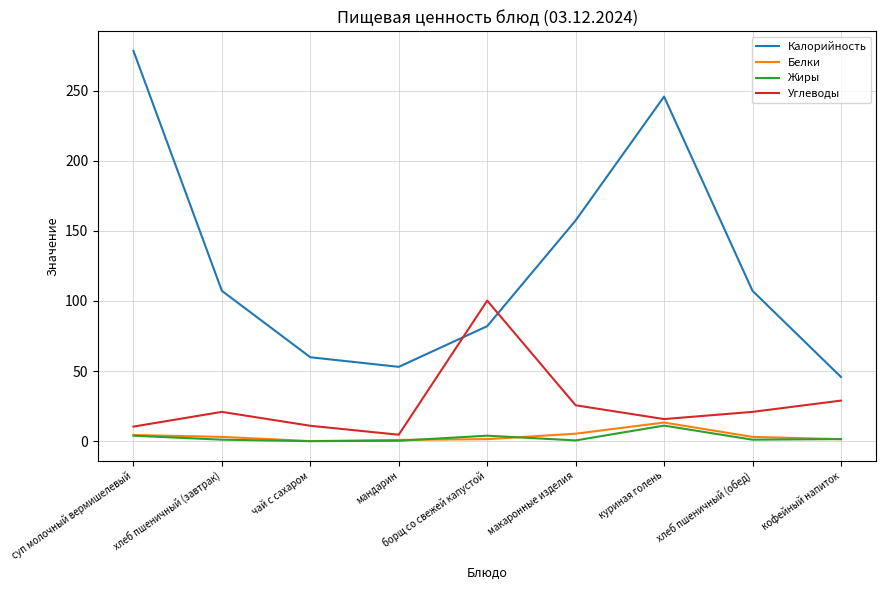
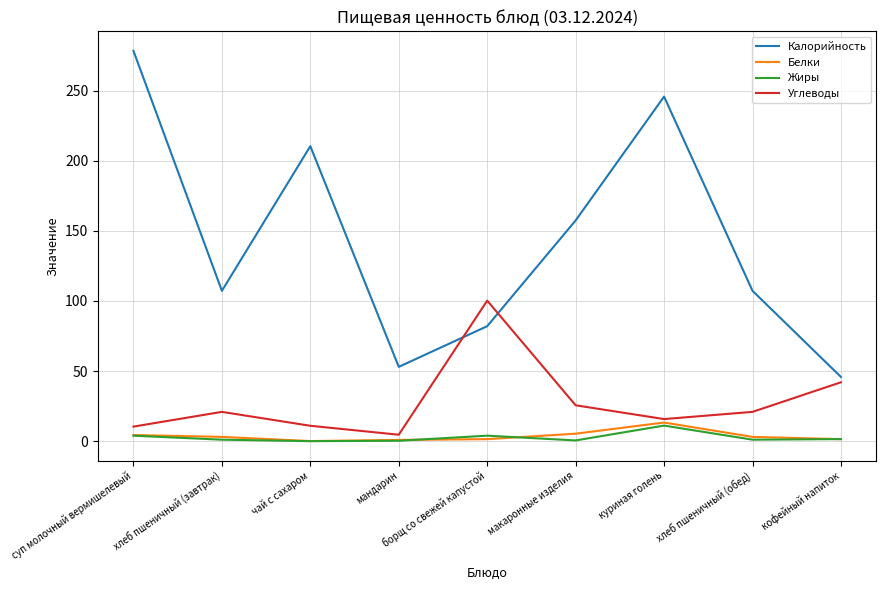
  {
    "Калорийность": {
      "суп молочный вермишелевый": 278,
      "хлеб пшеничный (завтрак)": 107,
-     "чай с сахаром": 60,
+     "чай с сахаром": 210,
      "мандарин": 53,
      "борщ со свежей капустой": 82,
      "макаронные изделия": 157,
      "куриная голень": 246,
      "хлеб пшеничный (обед)": 107,
      "кофейный напиток": 46
    },
    "Белки": {
      "хлеб пшеничный (завтрак)": 3,
      "борщ со свежей капустой": 1,
      "макаронные изделия": 5,
      "куриная голень": 13,
      "хлеб пшеничный (обед)": 3
    },
    "Жиры": {
      "хлеб пшеничный (завтрак)": 1,
      "борщ со свежей капустой": 4,
      "макаронные изделия": 1,
      "куриная голень": 11,
      "хлеб пшеничный (обед)": 1
    },
    "Углеводы": {
      "суп молочный вермишелевый": 10,
      "хлеб пшеничный (завтрак)": 21,
      "чай с сахаром": 11,
      "мандарин": 5,
      "борщ со свежей капустой": 100,
      "макаронные изделия": 26,
      "куриная голень": 16,
      "хлеб пшеничный (обед)": 21,
-     "кофейный напиток": 29
+     "кофейный напиток": 42
    }
  }
